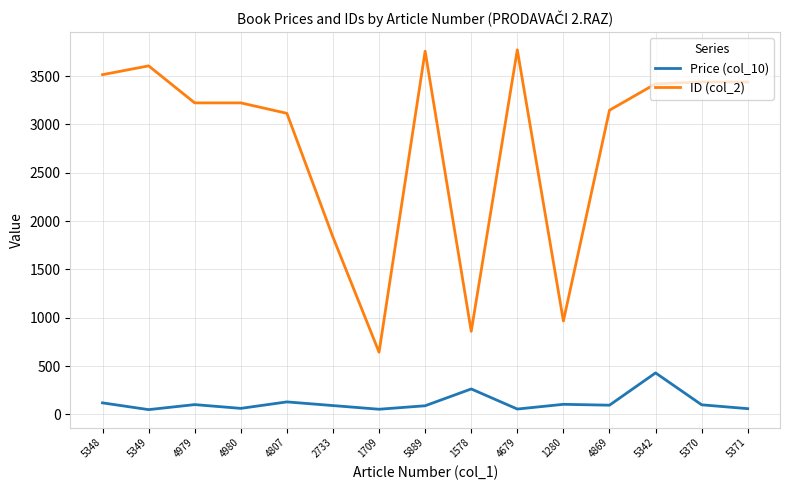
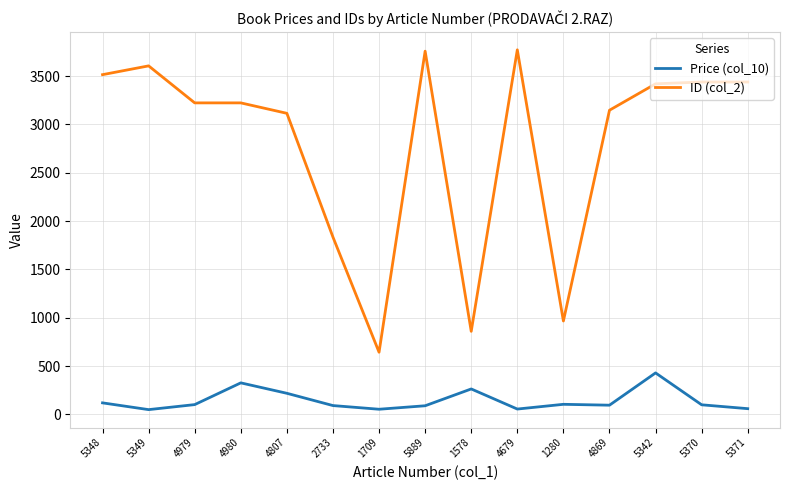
  {
    "Price (col_10)": {
      "5348": 100,
      "5349": 0,
      "4979": 100,
-     "4980": 100,
-     "4807": 100,
+     "4980": 300,
+     "4807": 200,
      "2733": 100,
      "1709": 100,
      "5889": 100,
      "1578": 300,
      "4679": 100,
      "1280": 100,
      "4869": 100,
      "5342": 400,
      "5370": 100,
      "5371": 100
    },
    "ID (col_2)": {
      "5348": 3500,
      "5349": 3600,
      "4979": 3200,
      "4980": 3200,
      "4807": 3100,
      "2733": 1800,
      "1709": 600,
      "5889": 3800,
      "1578": 900,
      "4679": 3800,
      "1280": 1000,
      "4869": 3100
    }
  }
